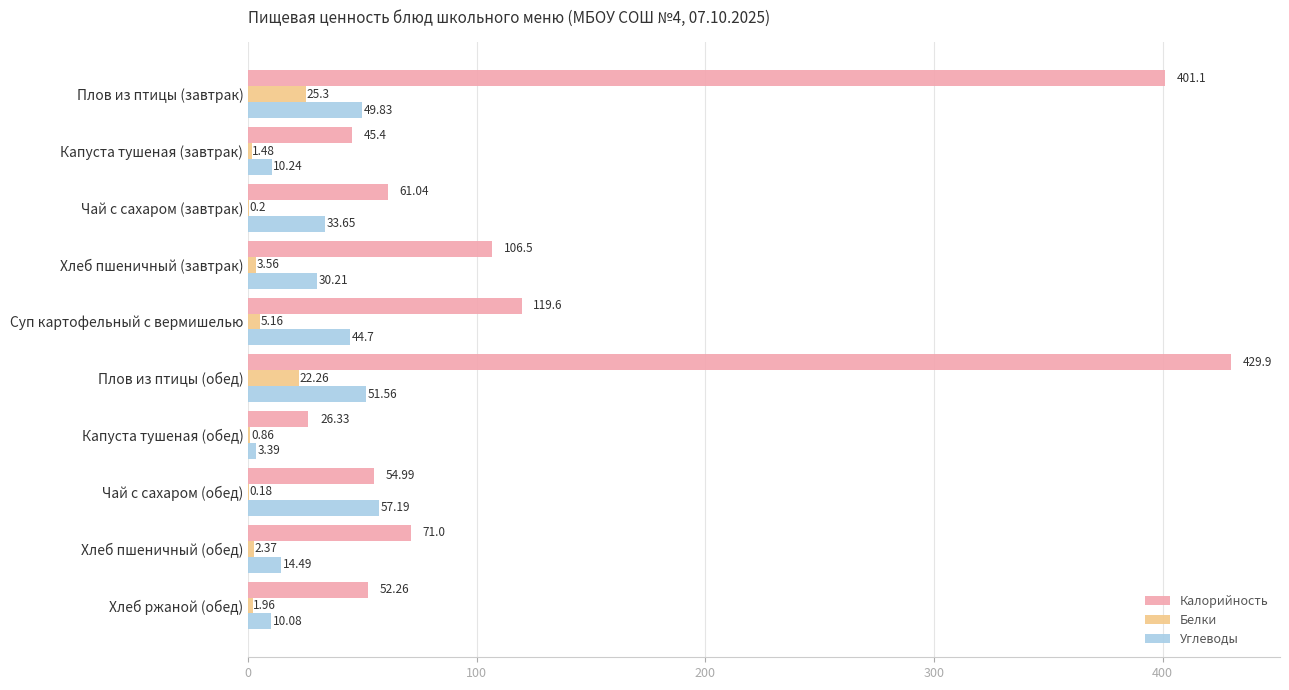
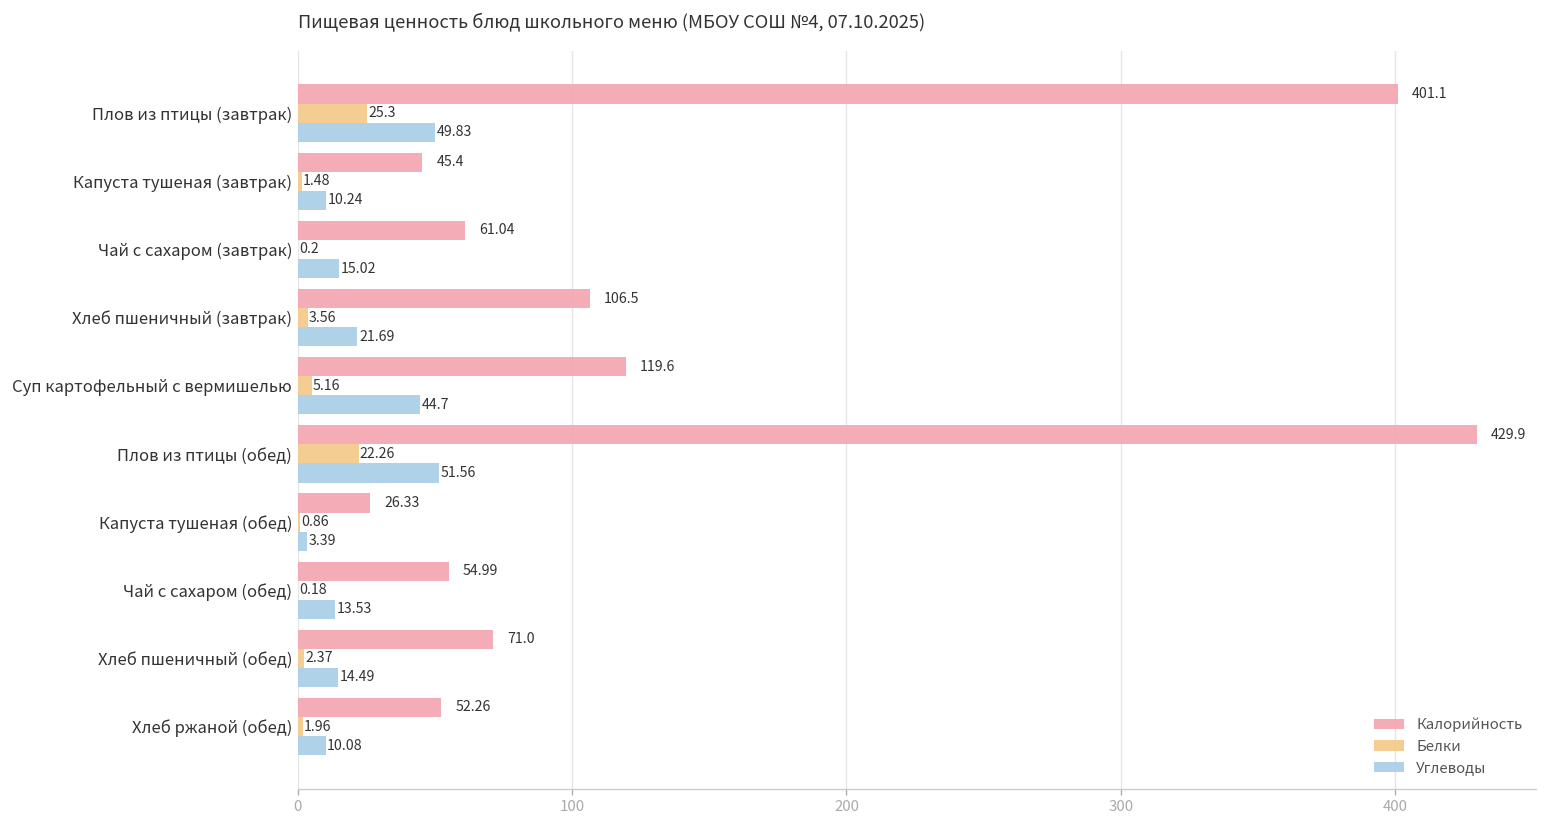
  {
    "Углеводы": {
      "Плов из птицы (завтрак)": 49.83,
      "Капуста тушеная (завтрак)": 10.24,
-     "Чай с сахаром (завтрак)": 33.65,
-     "Хлеб пшеничный (завтрак)": 30.21,
+     "Чай с сахаром (завтрак)": 15.02,
+     "Хлеб пшеничный (завтрак)": 21.69,
      "Суп картофельный с вермишелью": 44.7,
      "Плов из птицы (обед)": 51.56,
      "Капуста тушеная (обед)": 3.39,
-     "Чай с сахаром (обед)": 57.19,
+     "Чай с сахаром (обед)": 13.53,
      "Хлеб пшеничный (обед)": 14.49,
      "Хлеб ржаной (обед)": 10.08
    }
  }
